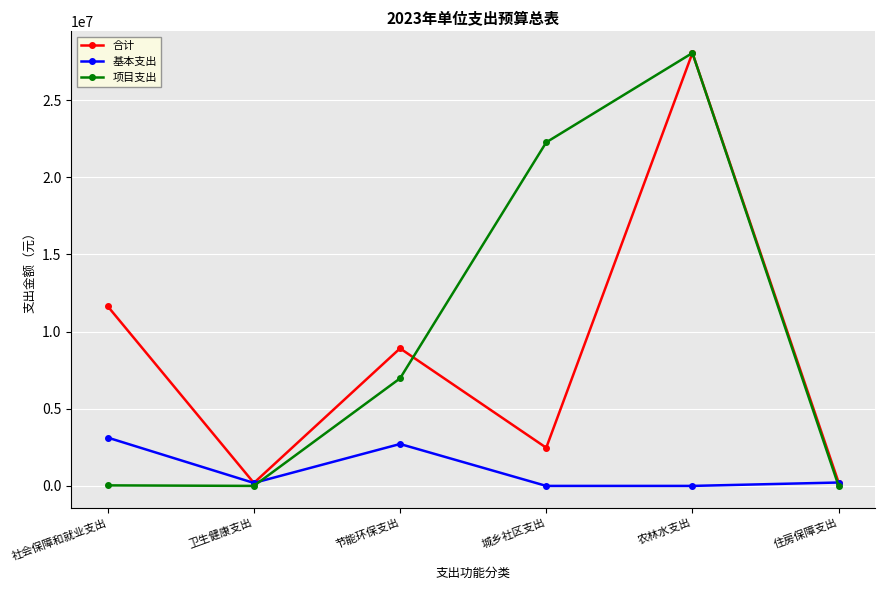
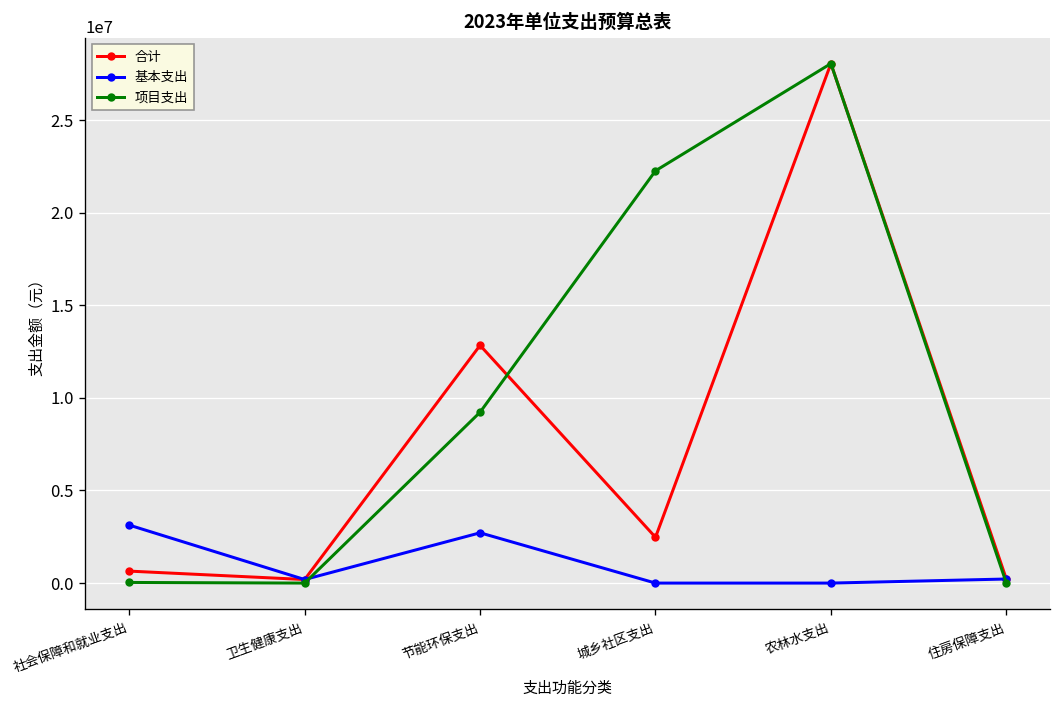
  {
    "合计": {
-     "社会保障和就业支出": 11600000,
-     "节能环保支出": 8900000,
+     "社会保障和就业支出": 600000,
+     "节能环保支出": 12800000,
      "城乡社区支出": 2500000
    },
    "基本支出": {
      "社会保障和就业支出": 3100000,
      "节能环保支出": 2700000,
      "城乡社区支出": 0,
      "农林水支出": 0
    },
    "项目支出": {
      "社会保障和就业支出": 0,
      "卫生健康支出": 0,
-     "节能环保支出": 7000000,
+     "节能环保支出": 9200000,
      "城乡社区支出": 22300000,
      "住房保障支出": 0
    }
  }
